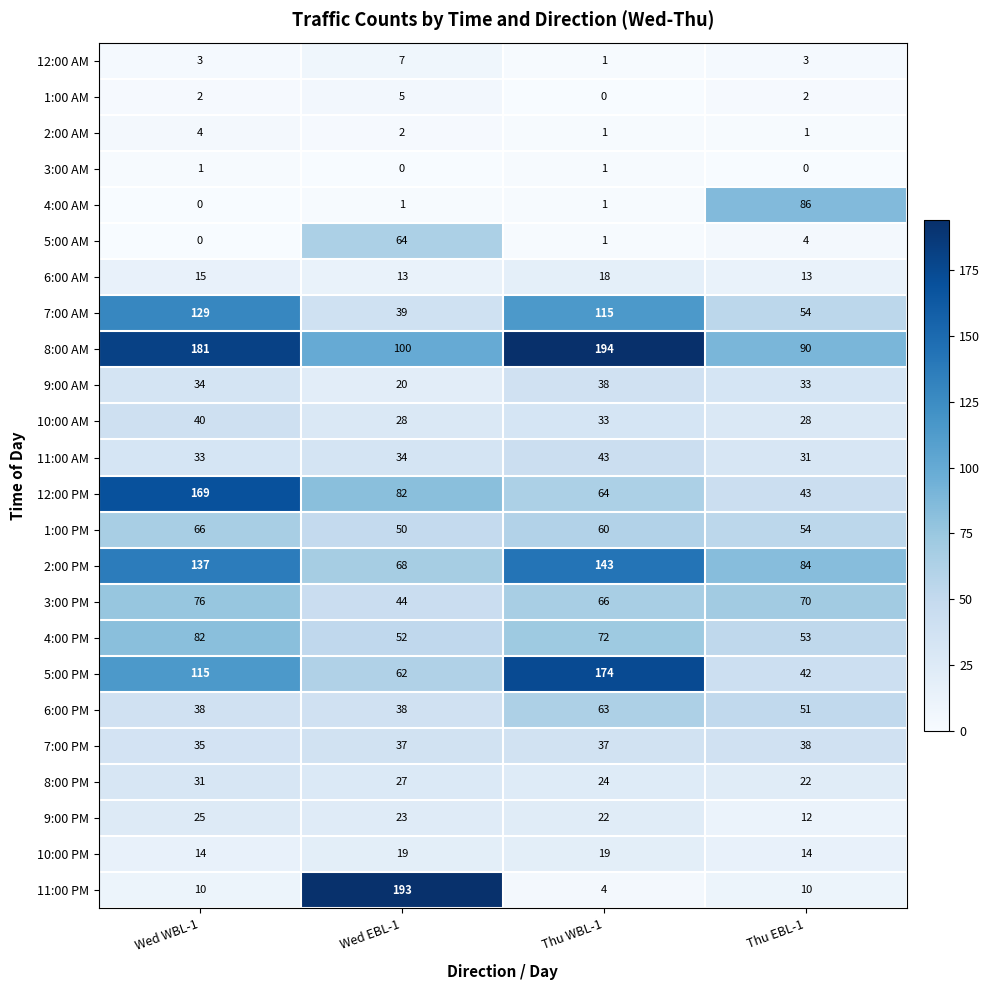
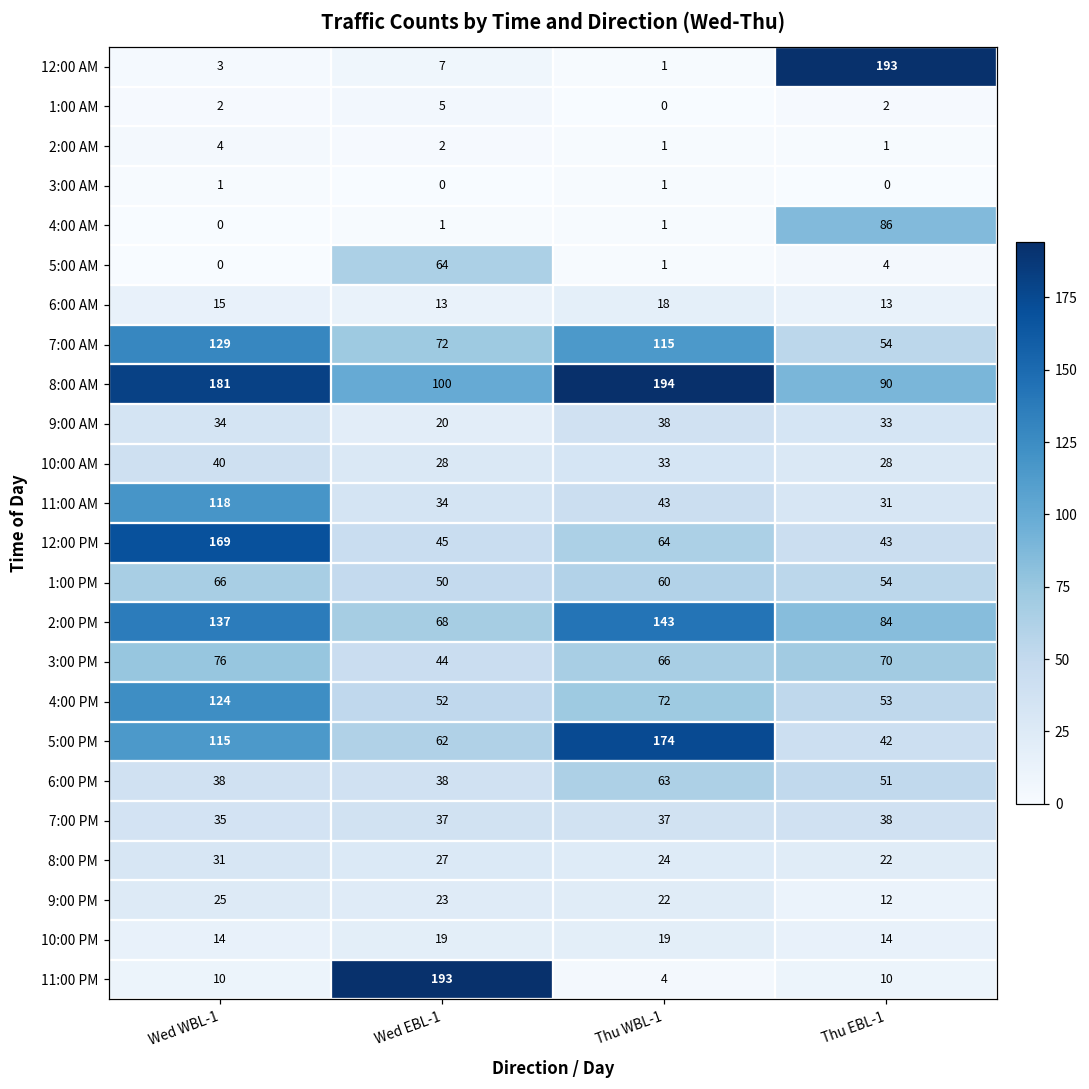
  {
    "12:00 AM": {
      "Wed WBL-1": 3,
      "Wed EBL-1": 7,
      "Thu WBL-1": 1,
-     "Thu EBL-1": 3
+     "Thu EBL-1": 193
    },
    "1:00 AM": {
      "Wed WBL-1": 2,
      "Wed EBL-1": 5,
      "Thu WBL-1": 0,
      "Thu EBL-1": 2
    },
    "2:00 AM": {
      "Wed WBL-1": 4,
      "Wed EBL-1": 2,
      "Thu WBL-1": 1,
      "Thu EBL-1": 1
    },
    "3:00 AM": {
      "Wed WBL-1": 1,
      "Wed EBL-1": 0,
      "Thu WBL-1": 1,
      "Thu EBL-1": 0
    },
    "4:00 AM": {
      "Wed WBL-1": 0,
      "Wed EBL-1": 1,
      "Thu WBL-1": 1,
      "Thu EBL-1": 86
    },
    "5:00 AM": {
      "Wed WBL-1": 0,
      "Wed EBL-1": 64,
      "Thu WBL-1": 1,
      "Thu EBL-1": 4
    },
    "6:00 AM": {
      "Wed WBL-1": 15,
      "Wed EBL-1": 13,
      "Thu WBL-1": 18,
      "Thu EBL-1": 13
    },
    "7:00 AM": {
      "Wed WBL-1": 129,
-     "Wed EBL-1": 39,
+     "Wed EBL-1": 72,
      "Thu WBL-1": 115,
      "Thu EBL-1": 54
    },
    "8:00 AM": {
      "Wed WBL-1": 181,
      "Wed EBL-1": 100,
      "Thu WBL-1": 194,
      "Thu EBL-1": 90
    },
    "9:00 AM": {
      "Wed WBL-1": 34,
      "Wed EBL-1": 20,
      "Thu WBL-1": 38,
      "Thu EBL-1": 33
    },
    "10:00 AM": {
      "Wed WBL-1": 40,
      "Wed EBL-1": 28,
      "Thu WBL-1": 33,
      "Thu EBL-1": 28
    },
    "11:00 AM": {
-     "Wed WBL-1": 33,
+     "Wed WBL-1": 118,
      "Wed EBL-1": 34,
      "Thu WBL-1": 43,
      "Thu EBL-1": 31
    },
    "12:00 PM": {
      "Wed WBL-1": 169,
-     "Wed EBL-1": 82,
+     "Wed EBL-1": 45,
      "Thu WBL-1": 64,
      "Thu EBL-1": 43
    },
    "1:00 PM": {
      "Wed WBL-1": 66,
      "Wed EBL-1": 50,
      "Thu WBL-1": 60,
      "Thu EBL-1": 54
    },
    "2:00 PM": {
      "Wed WBL-1": 137,
      "Wed EBL-1": 68,
      "Thu WBL-1": 143,
      "Thu EBL-1": 84
    },
    "3:00 PM": {
      "Wed WBL-1": 76,
      "Wed EBL-1": 44,
      "Thu WBL-1": 66,
      "Thu EBL-1": 70
    },
    "4:00 PM": {
-     "Wed WBL-1": 82,
+     "Wed WBL-1": 124,
      "Wed EBL-1": 52,
      "Thu WBL-1": 72,
      "Thu EBL-1": 53
    },
    "5:00 PM": {
      "Wed WBL-1": 115,
      "Wed EBL-1": 62,
      "Thu WBL-1": 174,
      "Thu EBL-1": 42
    },
    "6:00 PM": {
      "Wed WBL-1": 38,
      "Wed EBL-1": 38,
      "Thu WBL-1": 63,
      "Thu EBL-1": 51
    },
    "7:00 PM": {
      "Wed WBL-1": 35,
      "Wed EBL-1": 37,
      "Thu WBL-1": 37,
      "Thu EBL-1": 38
    },
    "8:00 PM": {
      "Wed WBL-1": 31,
      "Wed EBL-1": 27,
      "Thu WBL-1": 24,
      "Thu EBL-1": 22
    },
    "9:00 PM": {
      "Wed WBL-1": 25,
      "Wed EBL-1": 23,
      "Thu WBL-1": 22,
      "Thu EBL-1": 12
    },
    "10:00 PM": {
      "Wed WBL-1": 14,
      "Wed EBL-1": 19,
      "Thu WBL-1": 19,
      "Thu EBL-1": 14
    },
    "11:00 PM": {
      "Wed WBL-1": 10,
      "Wed EBL-1": 193,
      "Thu WBL-1": 4,
      "Thu EBL-1": 10
    }
  }
